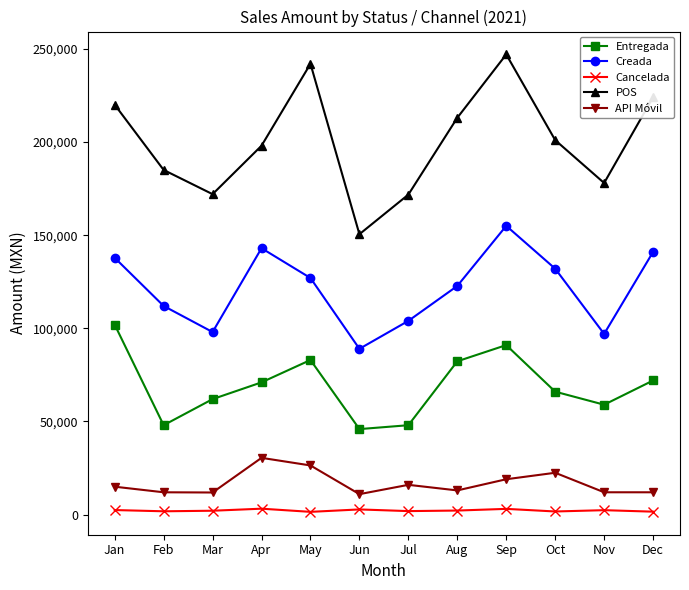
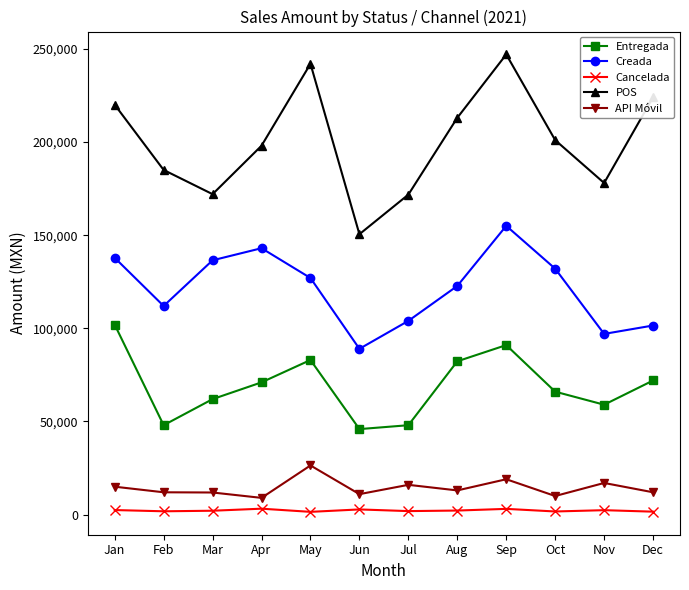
  {
    "Entregada": {
      "Jan": "102,000",
      "Feb": "48,000",
      "Mar": "62,000",
      "Apr": "71,000",
      "May": "83,000",
      "Jun": "46,000",
      "Jul": "48,000",
      "Aug": "82,000",
      "Sep": "91,000",
      "Oct": "66,000",
      "Nov": "59,000",
      "Dec": "72,000"
    },
    "Creada": {
      "Jan": "138,000",
      "Feb": "112,000",
-     "Mar": "98,000",
+     "Mar": "137,000",
      "Apr": "143,000",
      "May": "127,000",
      "Jun": "89,000",
      "Jul": "104,000",
      "Aug": "123,000",
      "Sep": "155,000",
      "Oct": "132,000",
      "Nov": "97,000",
-     "Dec": "141,000"
+     "Dec": "102,000"
    },
    "Cancelada": {
      "Jan": "2,000",
      "Feb": "2,000",
      "Mar": "2,000",
      "Apr": "3,000",
      "May": "2,000",
      "Jun": "3,000",
      "Jul": "2,000",
      "Aug": "2,000",
      "Sep": "3,000",
      "Oct": "2,000",
      "Nov": "2,000",
      "Dec": "2,000"
    },
    "POS": {
      "Jan": "220,000",
      "Feb": "185,000",
      "Mar": "172,000",
      "Apr": "198,000",
      "May": "242,000",
      "Jun": "151,000",
      "Jul": "172,000",
      "Aug": "213,000",
      "Sep": "247,000",
      "Oct": "201,000",
      "Nov": "178,000"
    },
    "API Móvil": {
      "Jan": "15,000",
      "Feb": "12,000",
      "Mar": "12,000",
-     "Apr": "30,000",
+     "Apr": "9,000",
      "May": "26,000",
      "Jun": "11,000",
      "Jul": "16,000",
      "Aug": "13,000",
      "Sep": "19,000",
-     "Oct": "22,000",
-     "Nov": "12,000",
+     "Oct": "10,000",
+     "Nov": "17,000",
      "Dec": "12,000"
    }
  }
